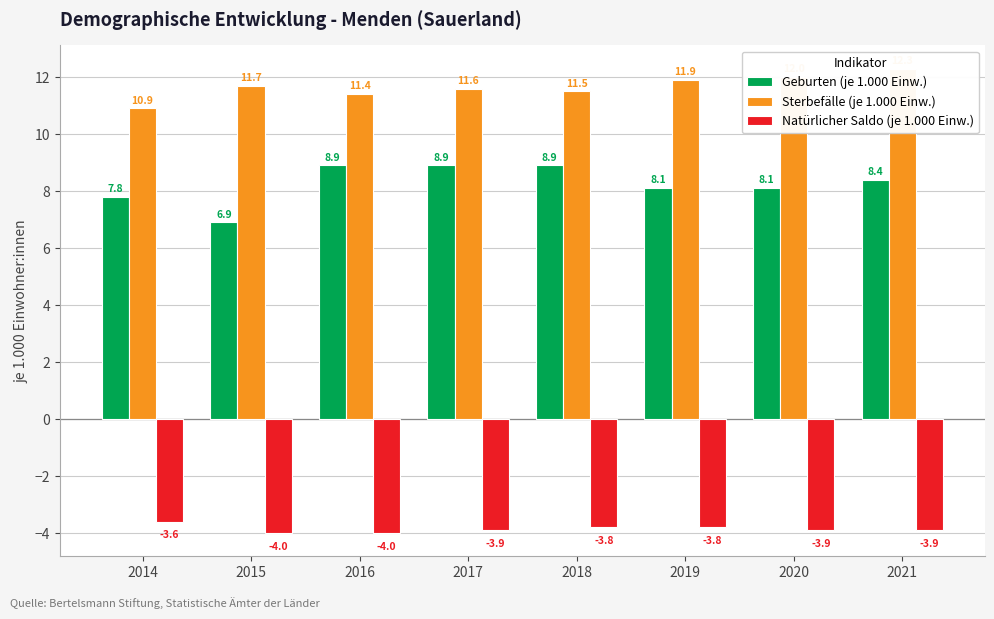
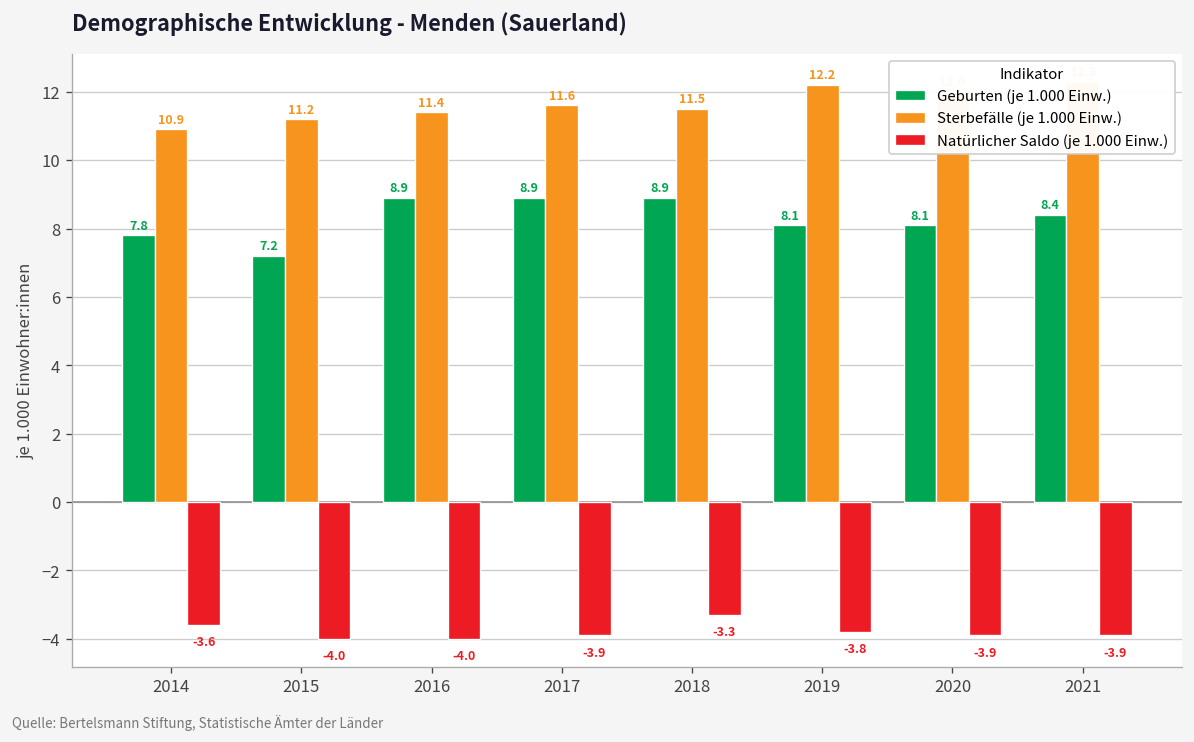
  {
    "Geburten (je 1.000 Einw.)": {
      "2014": 7.8,
-     "2015": 6.9,
+     "2015": 7.2,
      "2016": 8.9,
      "2017": 8.9,
      "2018": 8.9,
      "2019": 8.1,
      "2020": 8.1,
      "2021": 8.4
    },
    "Sterbefälle (je 1.000 Einw.)": {
      "2014": 10.9,
-     "2015": 11.7,
+     "2015": 11.2,
      "2016": 11.4,
      "2017": 11.6,
      "2018": 11.5,
-     "2019": 11.9
+     "2019": 12.2
    },
    "Natürlicher Saldo (je 1.000 Einw.)": {
      "2014": -3.6,
      "2015": -4.0,
      "2016": -4.0,
      "2017": -3.9,
-     "2018": -3.8,
+     "2018": -3.3,
      "2019": -3.8,
      "2020": -3.9,
      "2021": -3.9
    }
  }
